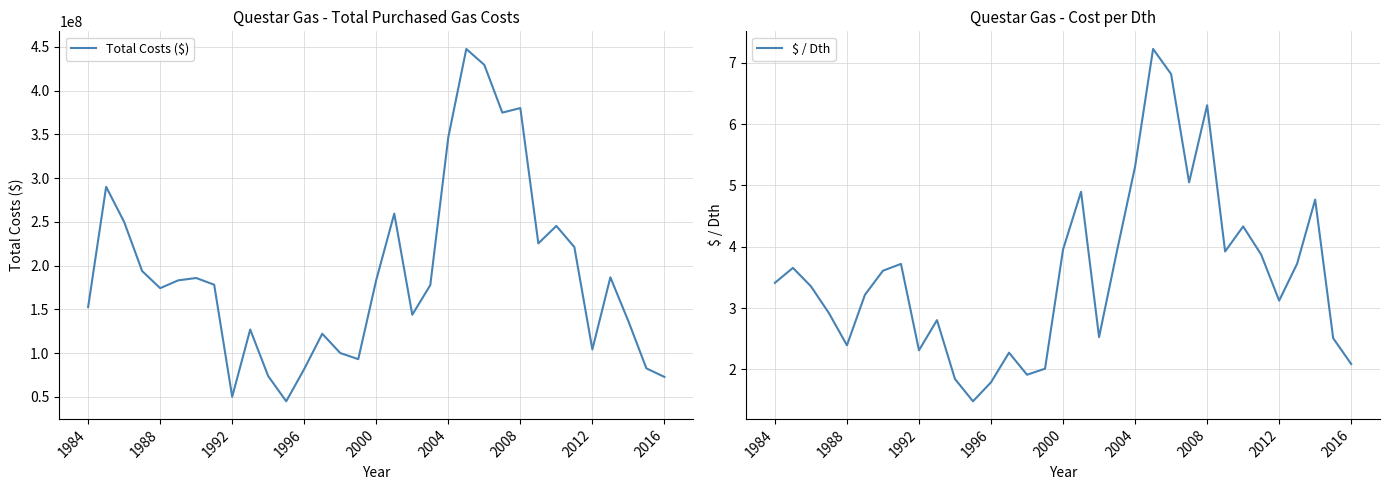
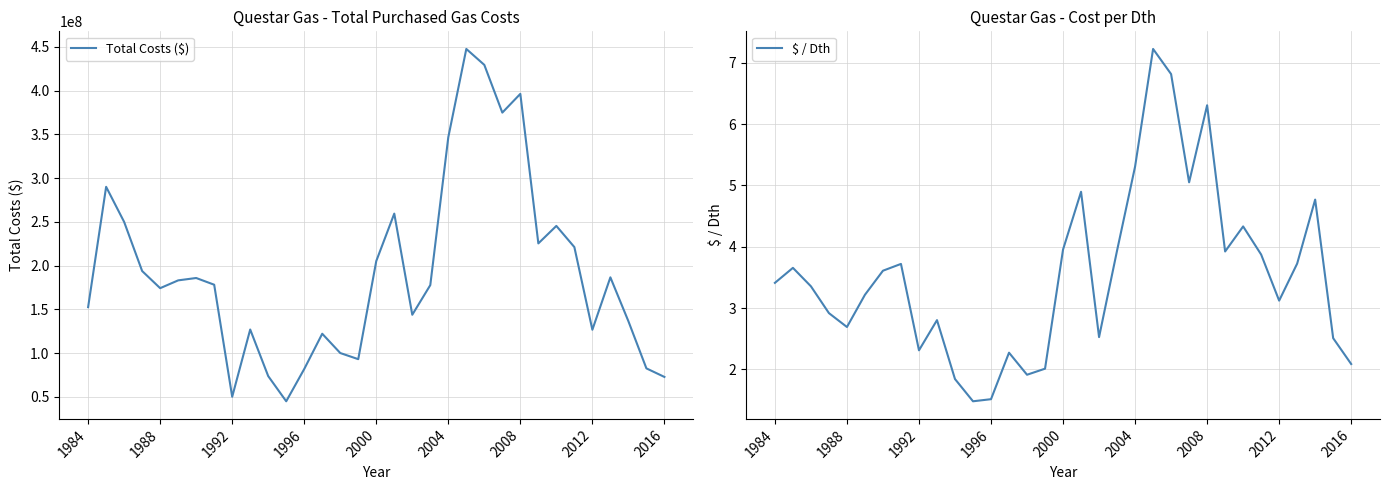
  {
    "Questar Gas - Total Purchased Gas Costs": {
      "1984": 150000000,
      "1988": 170000000,
      "1992": 50000000,
      "1996": 80000000,
-     "2000": 180000000,
+     "2000": 210000000,
      "2004": 350000000,
-     "2008": 380000000,
-     "2012": 100000000,
+     "2008": 400000000,
+     "2012": 130000000,
      "2016": 70000000
    },
    "Questar Gas - Cost per Dth": {
      "1984": 3.4,
-     "1988": 2.4,
+     "1988": 2.7,
      "1992": 2.3,
-     "1996": 1.8,
+     "1996": 1.5,
      "2000": 4.0,
      "2004": 5.3,
      "2008": 6.3,
      "2012": 3.1,
      "2016": 2.1
    }
  }
